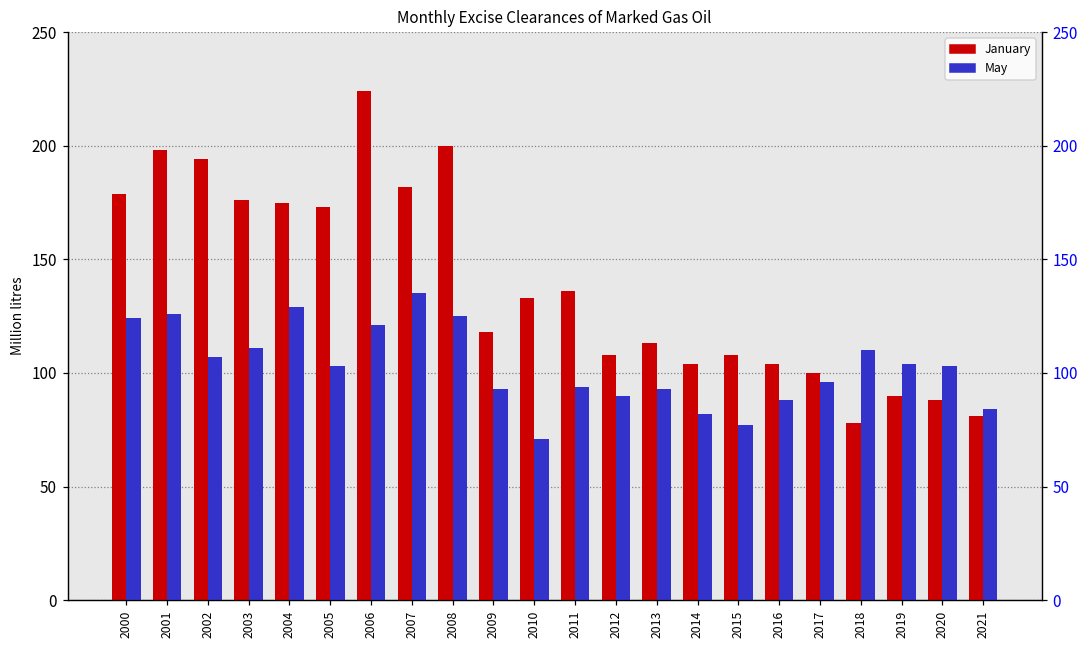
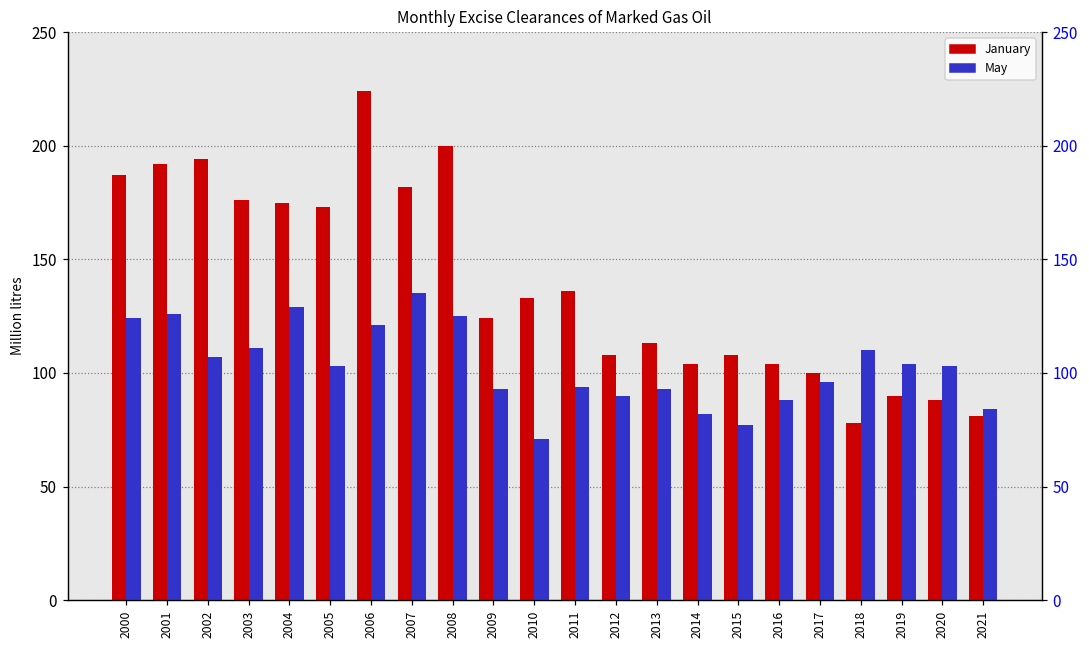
  {
    "January": {
-     "2000": 179,
-     "2001": 198,
+     "2000": 187,
+     "2001": 192,
      "2002": 194,
      "2003": 176,
      "2004": 175,
      "2005": 173,
      "2006": 224,
      "2007": 182,
      "2008": 200,
-     "2009": 118,
+     "2009": 124,
      "2010": 133,
      "2011": 136,
      "2012": 108,
      "2013": 113,
      "2014": 104,
      "2015": 108,
      "2016": 104,
      "2017": 100,
      "2018": 78,
      "2019": 90,
      "2020": 88,
      "2021": 81
    },
    "May": {
      "2000": 124,
      "2001": 126,
      "2002": 107,
      "2003": 111,
      "2004": 129,
      "2005": 103,
      "2006": 121,
      "2007": 135,
      "2008": 125,
      "2009": 93,
      "2010": 71,
      "2011": 94,
      "2012": 90,
      "2013": 93,
      "2014": 82,
      "2015": 77,
      "2016": 88,
      "2017": 96,
      "2018": 110,
      "2019": 104,
      "2020": 103,
      "2021": 84
    }
  }
